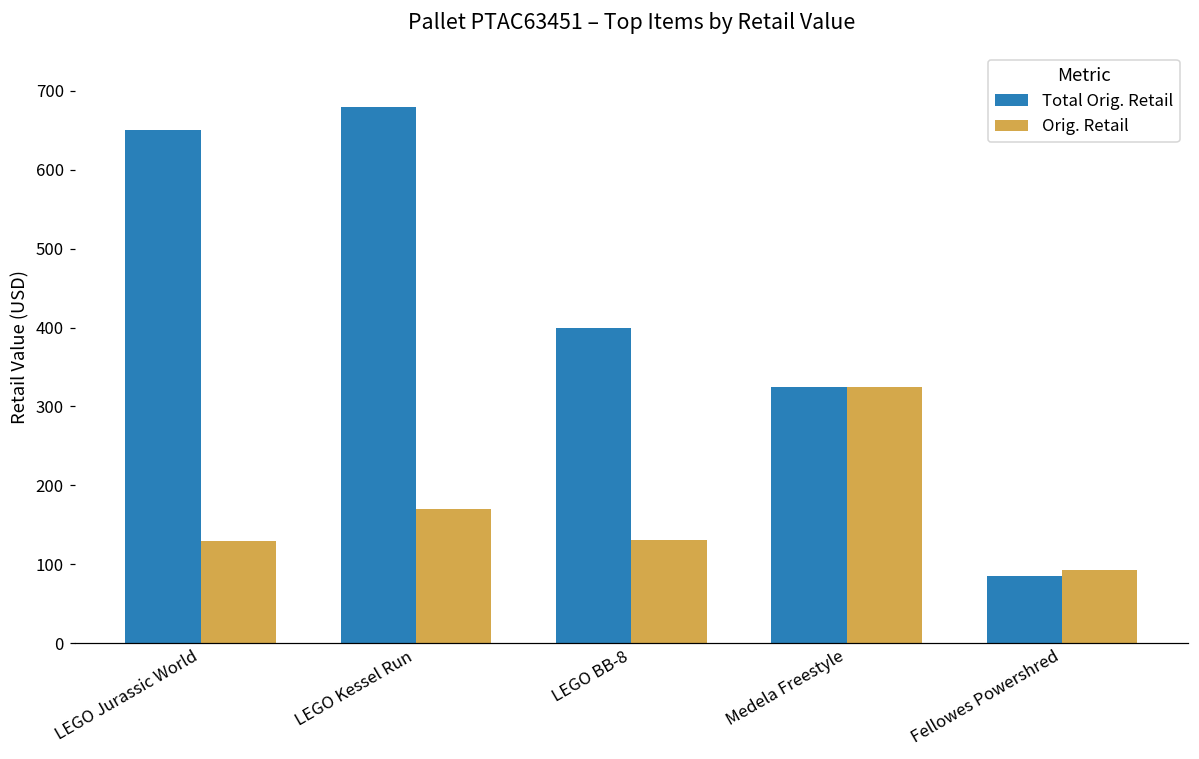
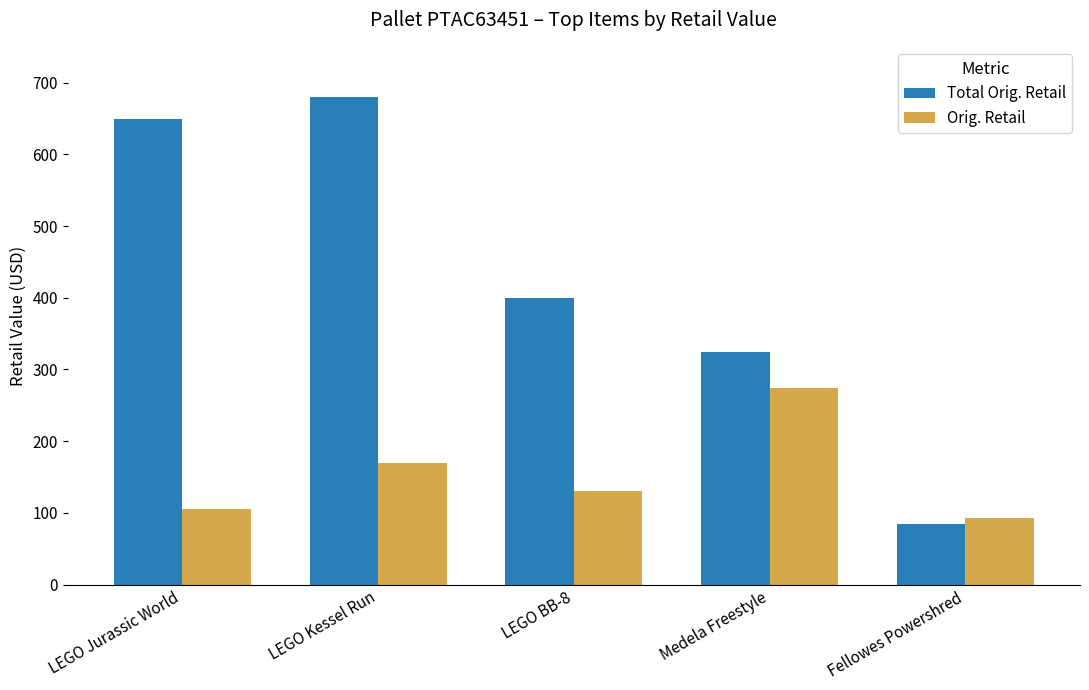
  {
    "Total Orig. Retail": {
      "LEGO Jurassic World": 650,
      "LEGO Kessel Run": 680,
      "LEGO BB-8": 400,
      "Medela Freestyle": 320,
      "Fellowes Powershred": 90
    },
    "Orig. Retail": {
-     "LEGO Jurassic World": 130,
+     "LEGO Jurassic World": 110,
      "LEGO Kessel Run": 170,
      "LEGO BB-8": 130,
-     "Medela Freestyle": 320,
+     "Medela Freestyle": 270,
      "Fellowes Powershred": 90
    }
  }
